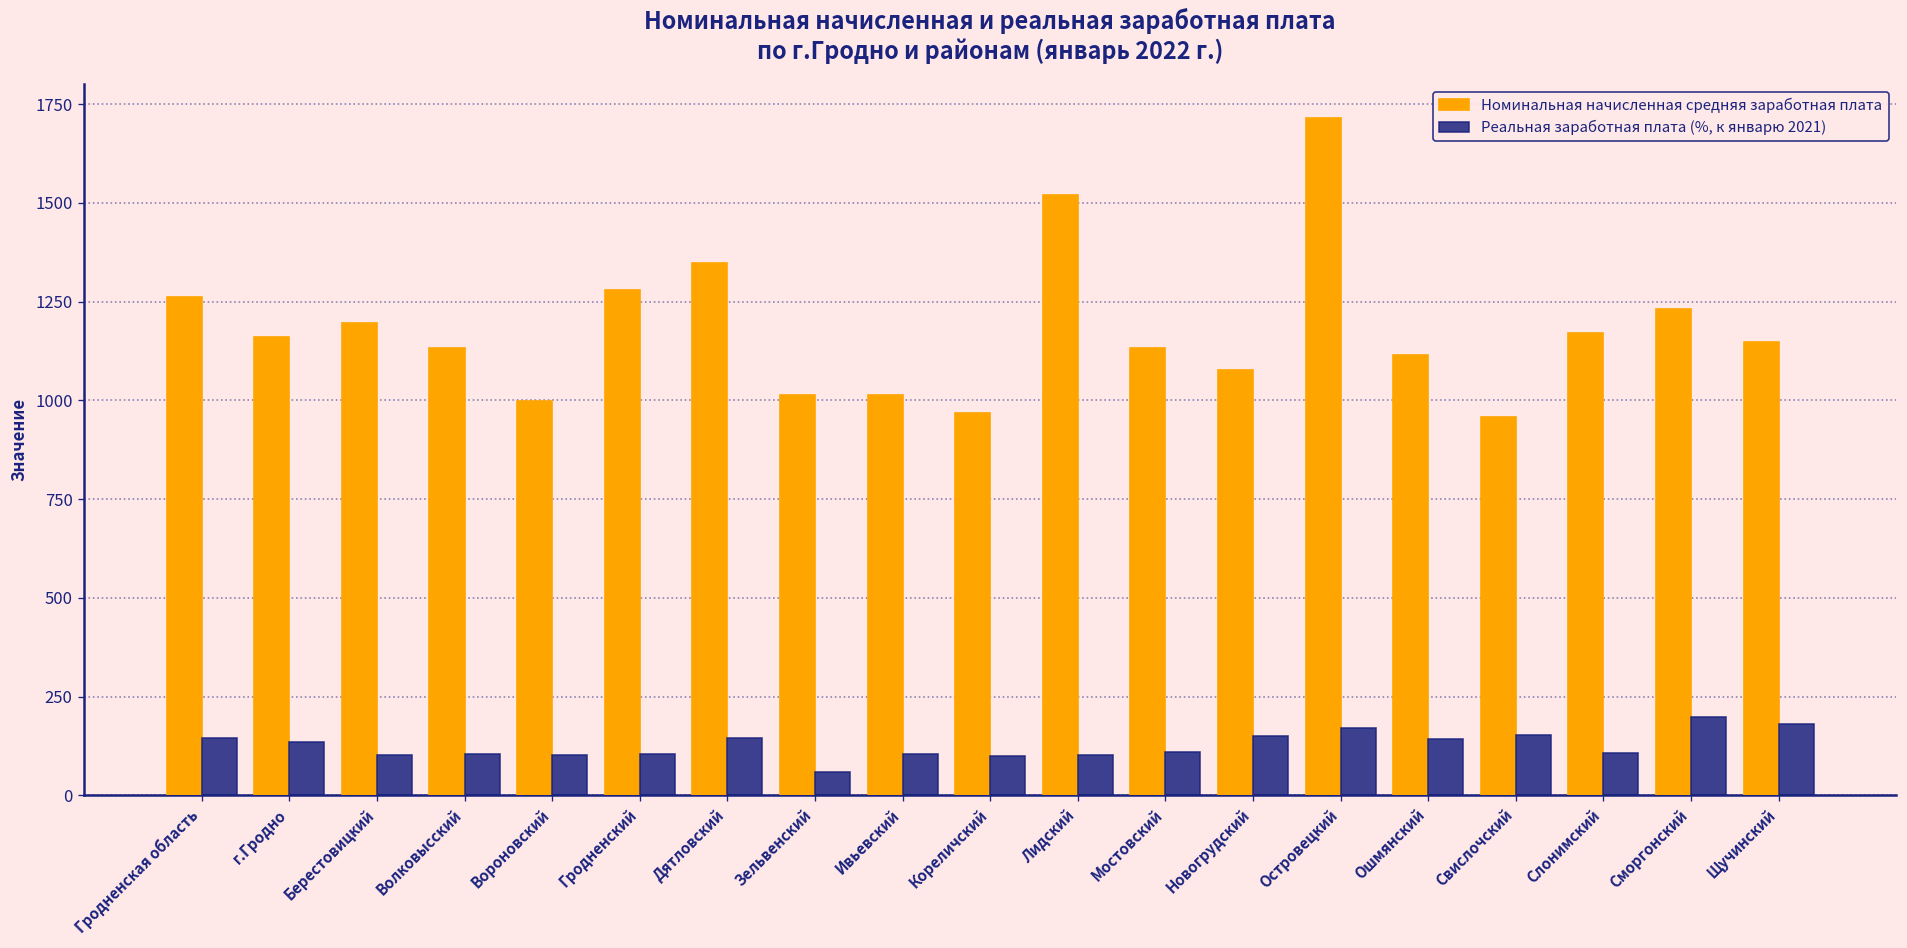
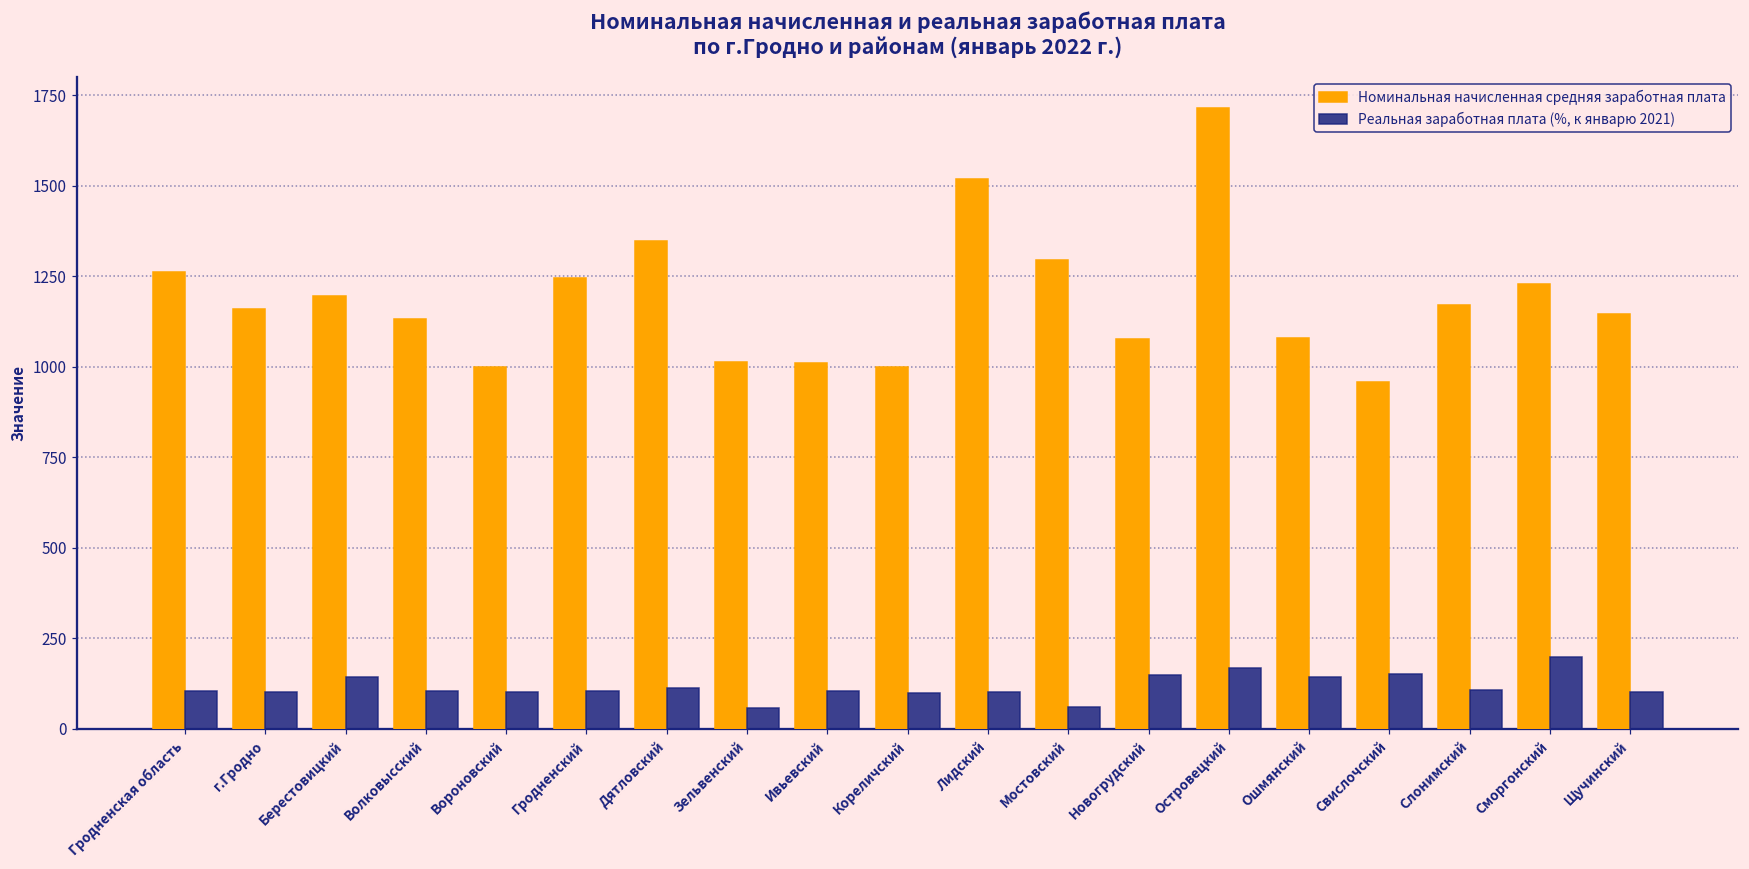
  {
    "Номинальная начисленная средняя заработная плата": {
      "Гродненская область": 1260,
      "г.Гродно": 1160,
      "Берестовицкий": 1200,
      "Волковысский": 1130,
      "Вороновский": 1000,
-     "Гродненский": 1280,
+     "Гродненский": 1250,
      "Дятловский": 1350,
      "Зельвенский": 1010,
      "Ивьевский": 1010,
-     "Кореличский": 970,
+     "Кореличский": 1000,
      "Лидский": 1520,
-     "Мостовский": 1130,
+     "Мостовский": 1300,
      "Новогрудский": 1080,
      "Островецкий": 1720,
-     "Ошмянский": 1110,
+     "Ошмянский": 1080,
      "Свислочский": 960,
      "Слонимский": 1170,
      "Сморгонский": 1230,
      "Щучинский": 1150
    },
    "Реальная заработная плата (%, к январю 2021)": {
-     "Гродненская область": 140,
-     "г.Гродно": 140,
-     "Берестовицкий": 100,
+     "Гродненская область": 100,
+     "г.Гродно": 100,
+     "Берестовицкий": 140,
      "Волковысский": 110,
      "Вороновский": 100,
      "Гродненский": 110,
-     "Дятловский": 140,
+     "Дятловский": 110,
      "Зельвенский": 60,
      "Ивьевский": 100,
      "Кореличский": 100,
      "Лидский": 100,
-     "Мостовский": 110,
+     "Мостовский": 60,
      "Новогрудский": 150,
      "Островецкий": 170,
      "Ошмянский": 140,
      "Свислочский": 150,
      "Слонимский": 110,
      "Сморгонский": 200,
-     "Щучинский": 180
+     "Щучинский": 100
    }
  }
